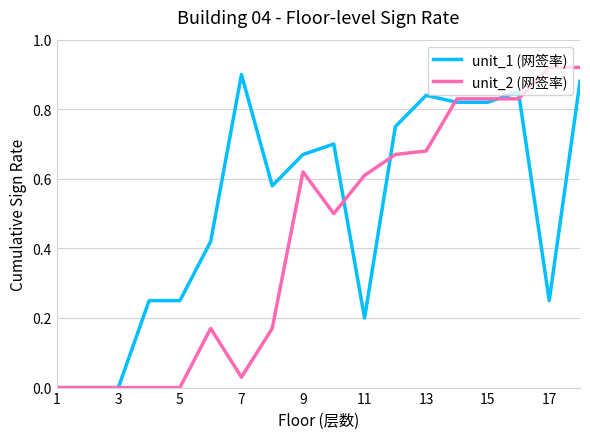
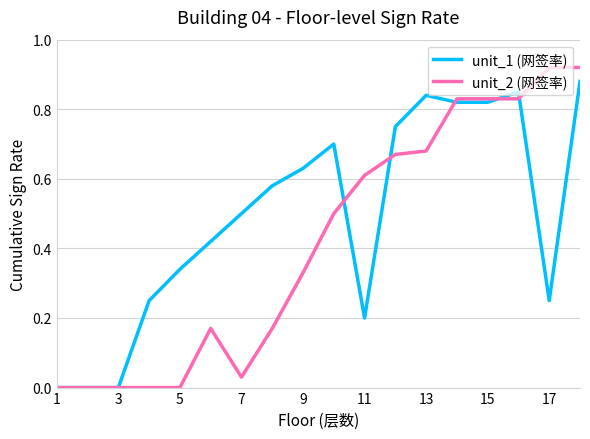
  {
    "unit_1 (网签率)": {
-     "5": 0.25,
-     "7": 0.9,
-     "9": 0.67,
+     "5": 0.34,
+     "7": 0.5,
+     "9": 0.63,
      "11": 0.20,
      "13": 0.84,
      "15": 0.82,
      "17": 0.25
    },
    "unit_2 (网签率)": {
      "5": 0.00,
      "7": 0.03,
-     "9": 0.62,
+     "9": 0.33,
      "11": 0.61,
      "13": 0.68,
      "15": 0.83
    }
  }
